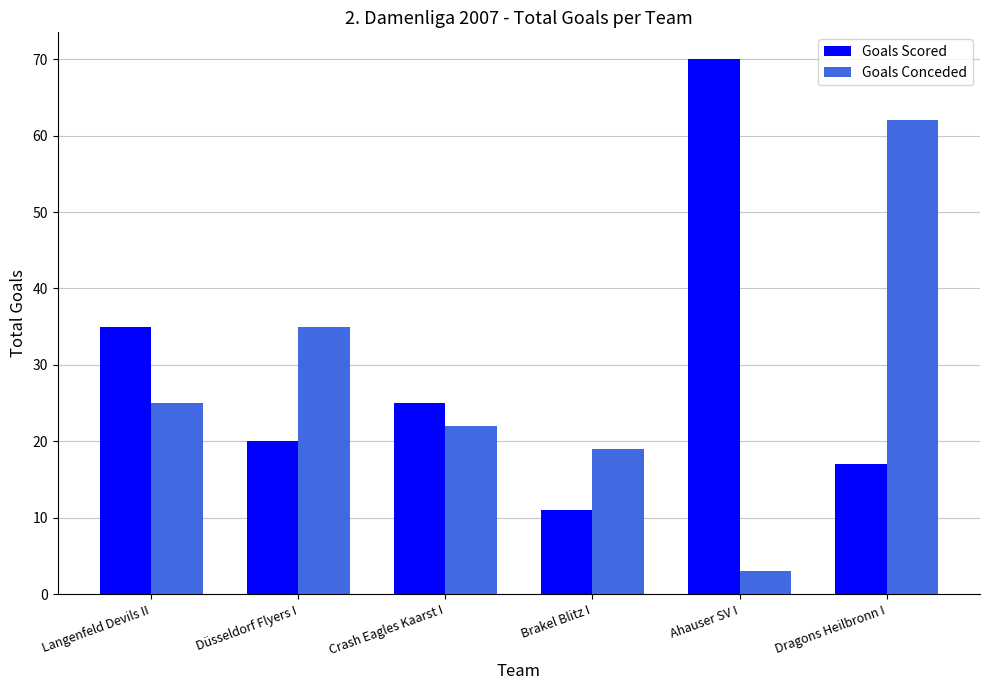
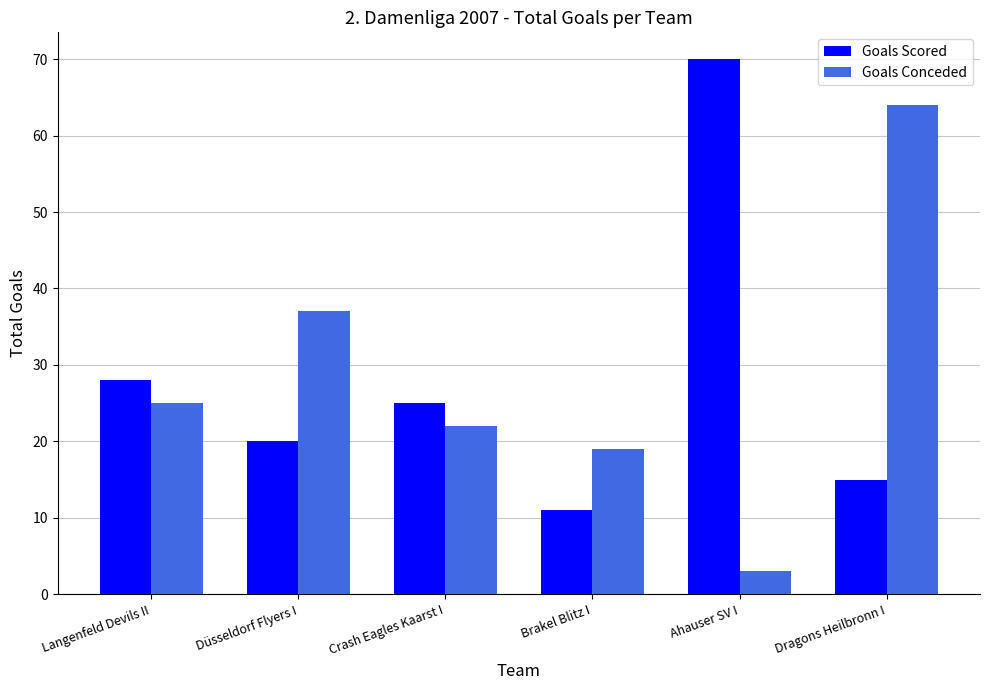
  {
    "Goals Scored": {
-     "Langenfeld Devils II": 35,
+     "Langenfeld Devils II": 28,
      "Düsseldorf Flyers I": 20,
      "Crash Eagles Kaarst I": 25,
      "Brakel Blitz I": 11,
      "Ahauser SV I": 70,
-     "Dragons Heilbronn I": 17
+     "Dragons Heilbronn I": 15
    },
    "Goals Conceded": {
      "Langenfeld Devils II": 25,
-     "Düsseldorf Flyers I": 35,
+     "Düsseldorf Flyers I": 37,
      "Crash Eagles Kaarst I": 22,
      "Brakel Blitz I": 19,
      "Ahauser SV I": 3,
-     "Dragons Heilbronn I": 62
+     "Dragons Heilbronn I": 64
    }
  }
